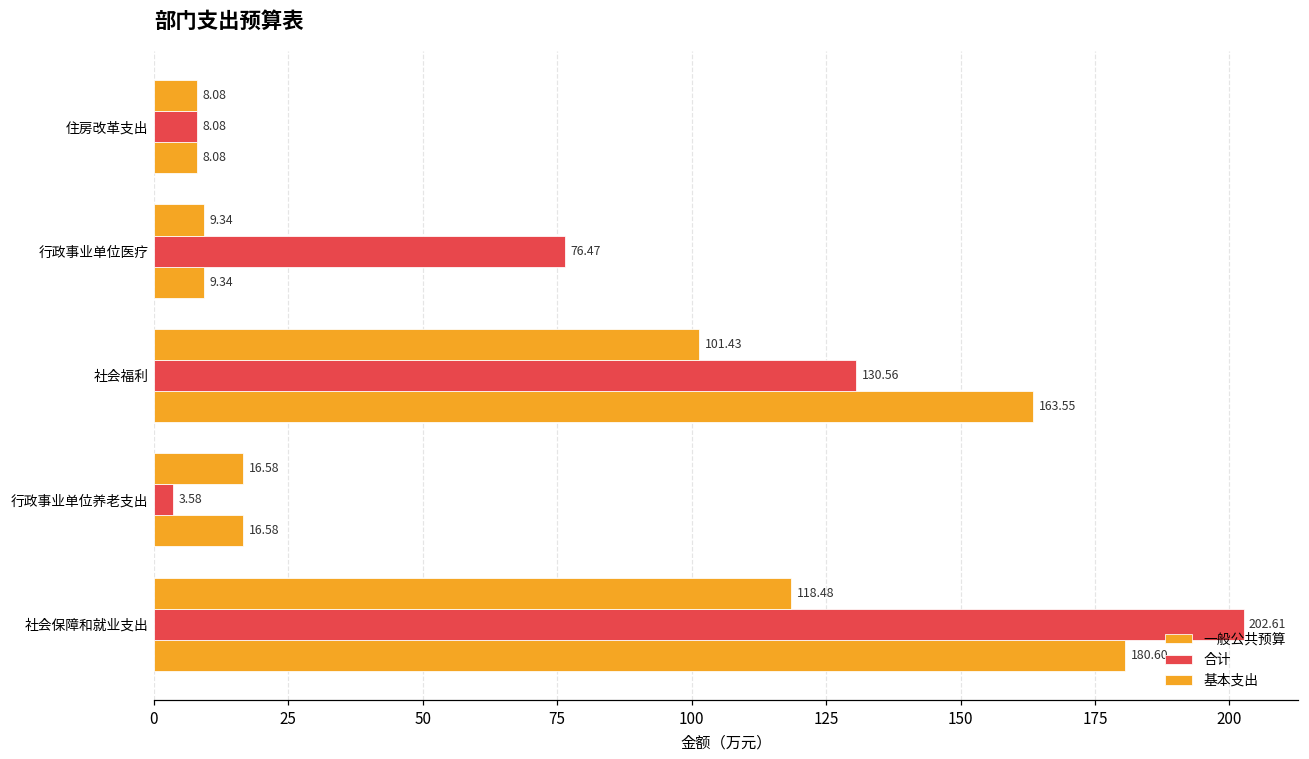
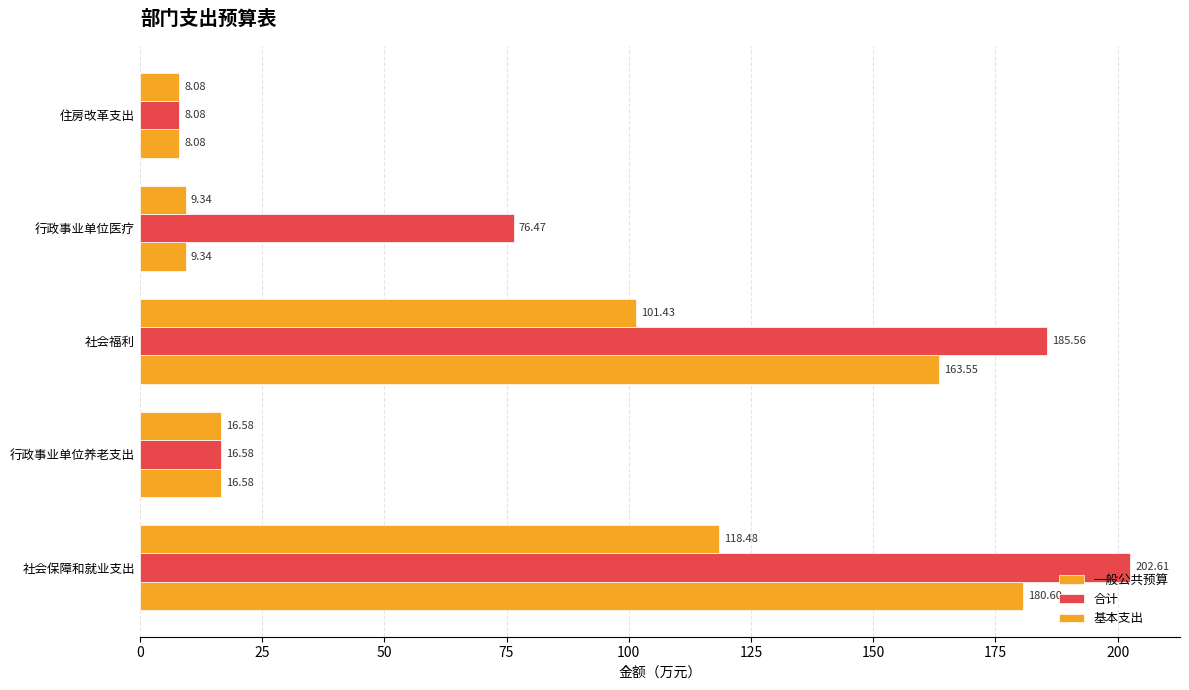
  {
    "合计": {
      "住房改革支出": 8.08,
      "行政事业单位医疗": 76.47,
-     "社会福利": 130.56,
-     "行政事业单位养老支出": 3.58,
+     "社会福利": 185.56,
+     "行政事业单位养老支出": 16.58,
      "社会保障和就业支出": 202.61
    }
  }
